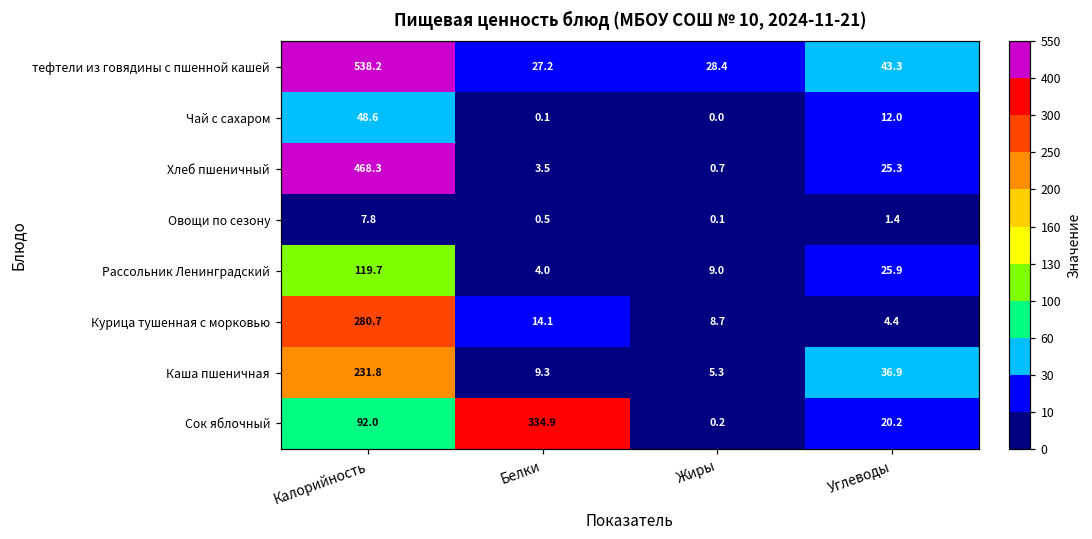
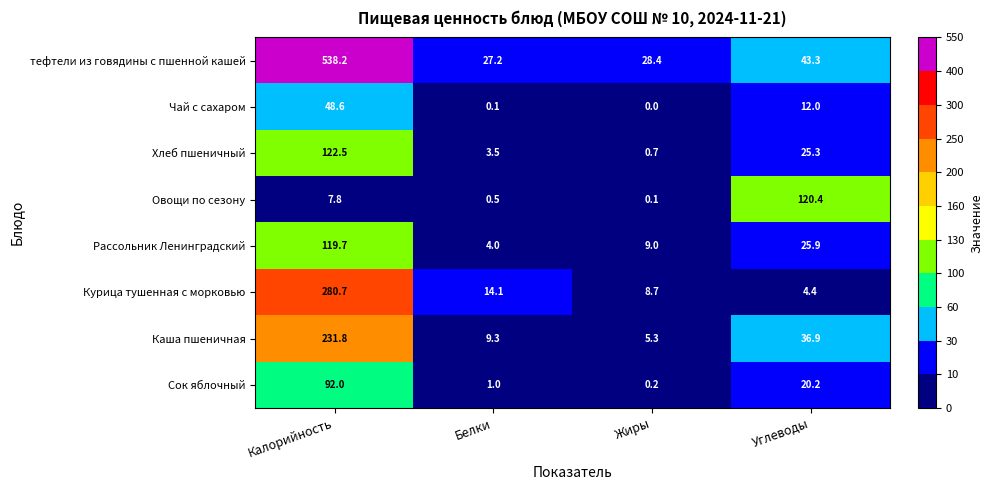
  {
    "тефтели из говядины с пшенной кашей": {
      "Калорийность": 538.2,
      "Белки": 27.2,
      "Жиры": 28.4,
      "Углеводы": 43.3
    },
    "Чай с сахаром": {
      "Калорийность": 48.6,
      "Белки": 0.1,
      "Жиры": 0.0,
      "Углеводы": 12.0
    },
    "Хлеб пшеничный": {
-     "Калорийность": 468.3,
+     "Калорийность": 122.5,
      "Белки": 3.5,
      "Жиры": 0.7,
      "Углеводы": 25.3
    },
    "Овощи по сезону": {
      "Калорийность": 7.8,
      "Белки": 0.5,
      "Жиры": 0.1,
-     "Углеводы": 1.4
+     "Углеводы": 120.4
    },
    "Рассольник Ленинградский": {
      "Калорийность": 119.7,
      "Белки": 4.0,
      "Жиры": 9.0,
      "Углеводы": 25.9
    },
    "Курица тушенная с морковью": {
      "Калорийность": 280.7,
      "Белки": 14.1,
      "Жиры": 8.7,
      "Углеводы": 4.4
    },
    "Каша пшеничная": {
      "Калорийность": 231.8,
      "Белки": 9.3,
      "Жиры": 5.3,
      "Углеводы": 36.9
    },
    "Сок яблочный": {
      "Калорийность": 92.0,
-     "Белки": 334.9,
+     "Белки": 1.0,
      "Жиры": 0.2,
      "Углеводы": 20.2
    }
  }
